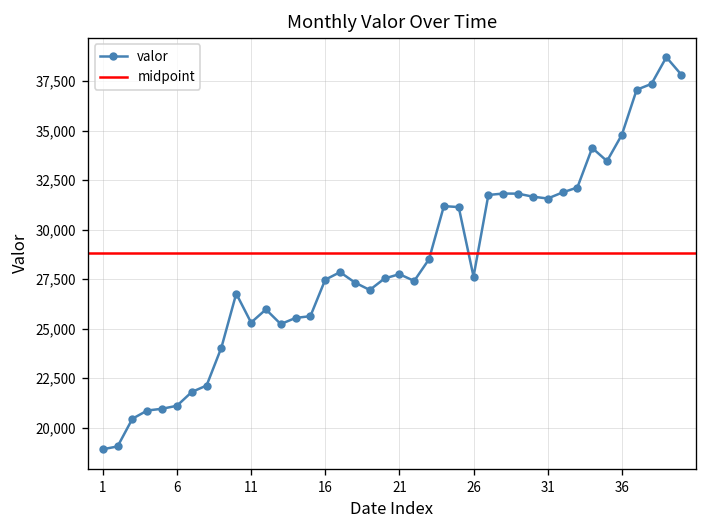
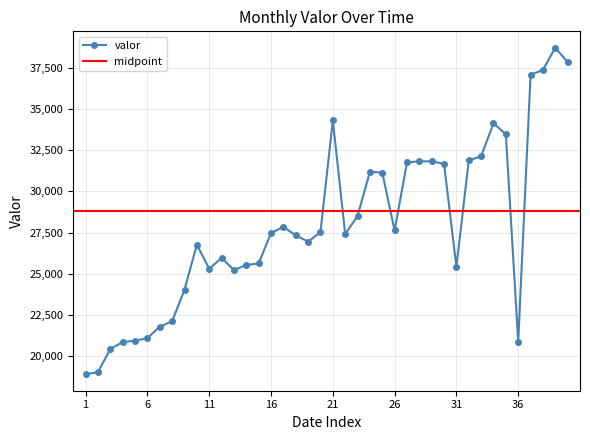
  {
    "1": "18,900",
    "6": "21,100",
    "11": "25,300",
    "16": "27,500",
-   "21": "27,800",
+   "21": "34,300",
    "26": "27,600",
-   "31": "31,600",
-   "36": "34,800"
+   "31": "25,400",
+   "36": "20,900"
  }
